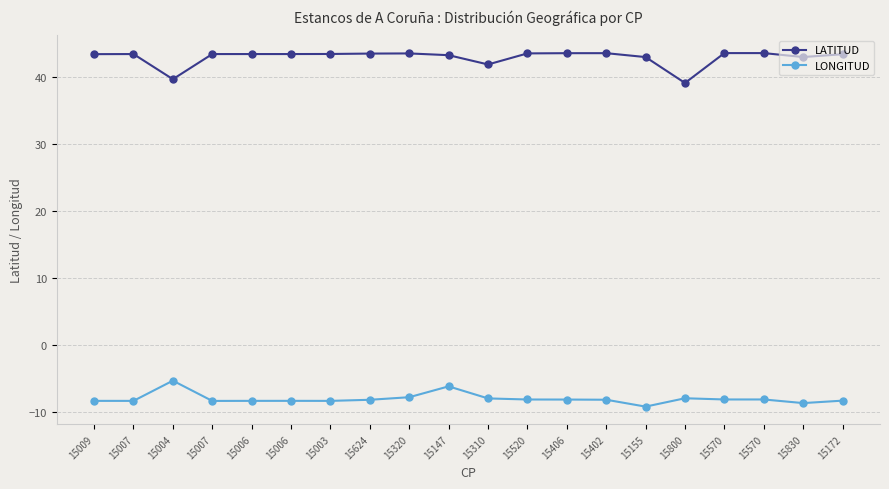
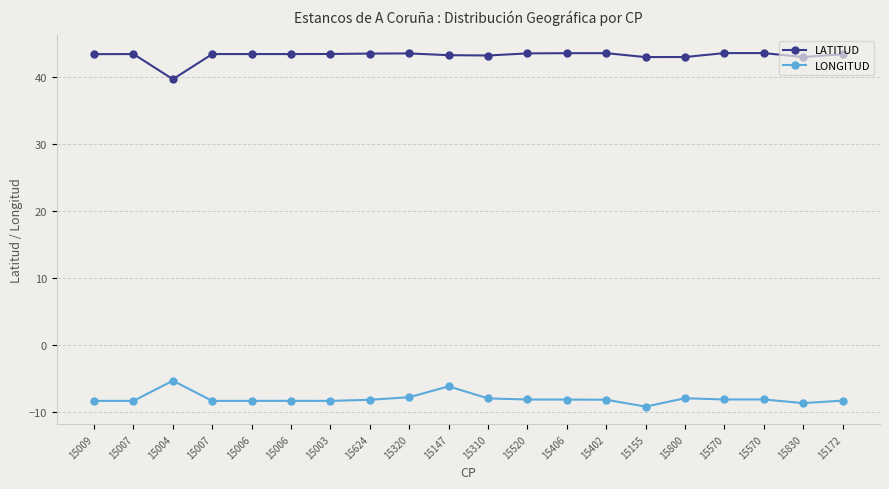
  {
    "LATITUD": {
      "15009": 43,
      "15004": 40,
      "15003": 43,
      "15624": 43,
      "15320": 43,
      "15147": 43,
-     "15310": 42,
+     "15310": 43,
      "15520": 43,
      "15406": 43,
      "15402": 43,
      "15155": 43,
-     "15800": 39
+     "15800": 43
    },
    "LONGITUD": {
      "15009": -8,
      "15004": -5,
      "15003": -8,
      "15624": -8,
      "15320": -8,
      "15147": -6,
      "15310": -8,
      "15520": -8,
      "15406": -8,
      "15402": -8,
      "15155": -9,
      "15800": -8,
      "15830": -9,
      "15172": -8
    }
  }
